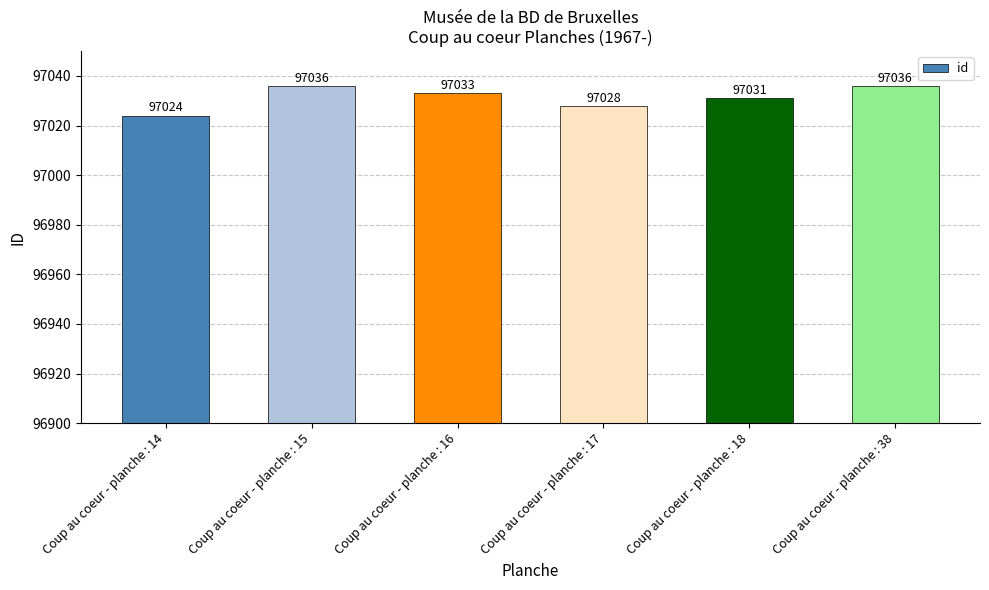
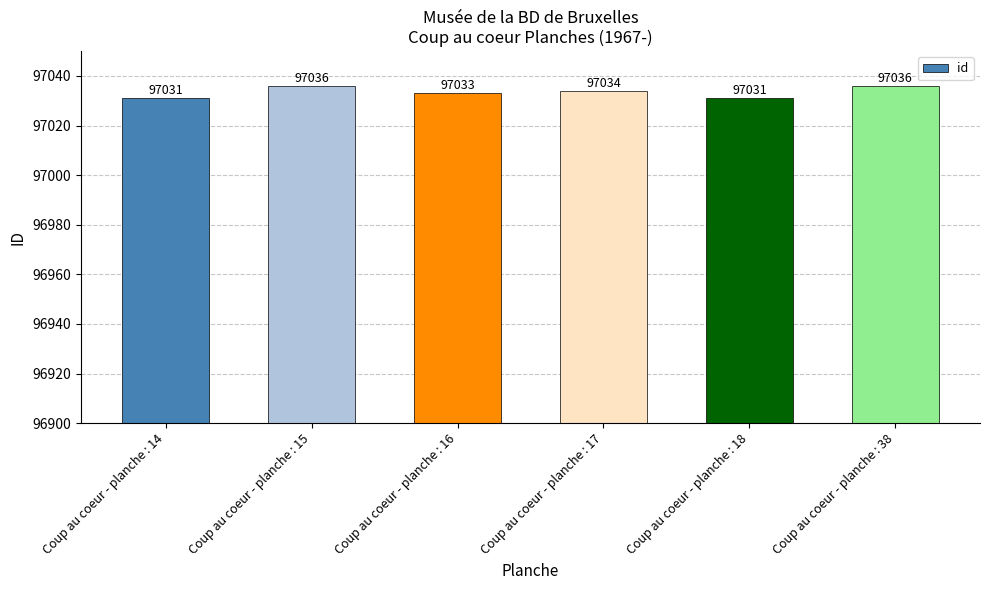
  {
-   "Coup au coeur - planche : 14": 97024,
+   "Coup au coeur - planche : 14": 97031,
    "Coup au coeur - planche : 15": 97036,
    "Coup au coeur - planche : 16": 97033,
-   "Coup au coeur - planche : 17": 97028,
+   "Coup au coeur - planche : 17": 97034,
    "Coup au coeur - planche : 18": 97031,
    "Coup au coeur - planche : 38": 97036
  }
